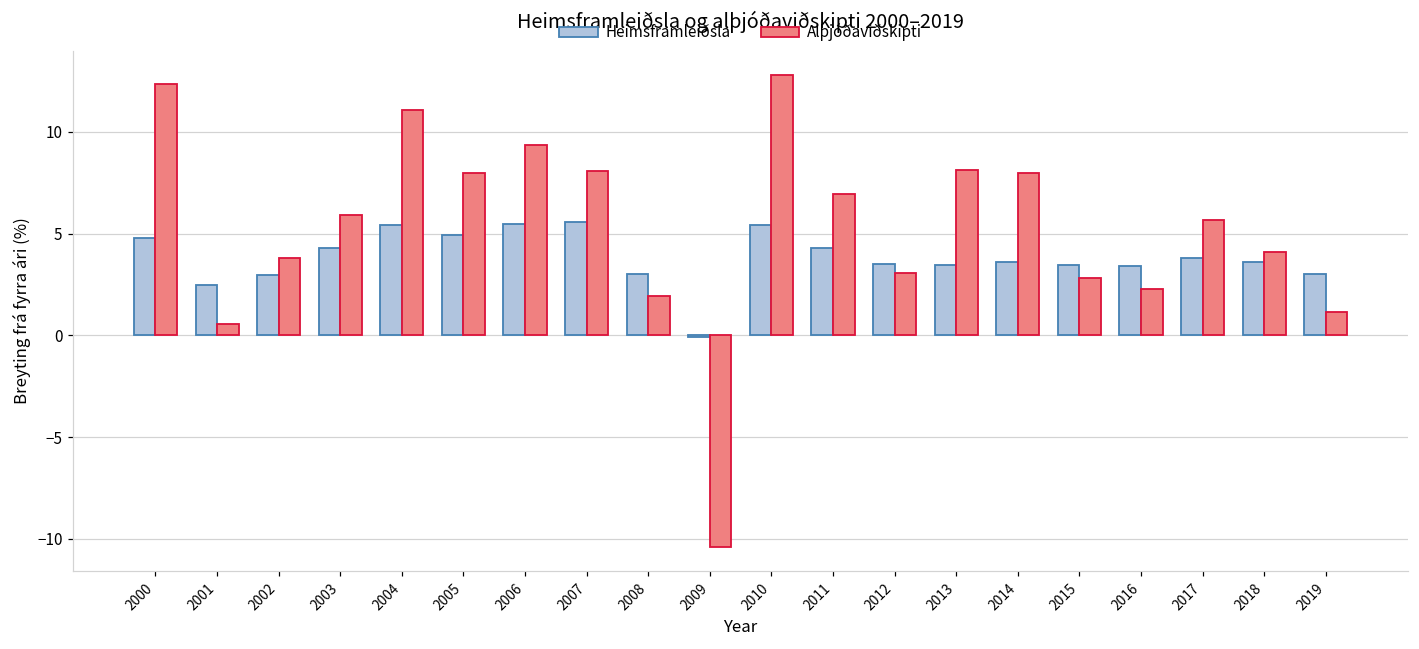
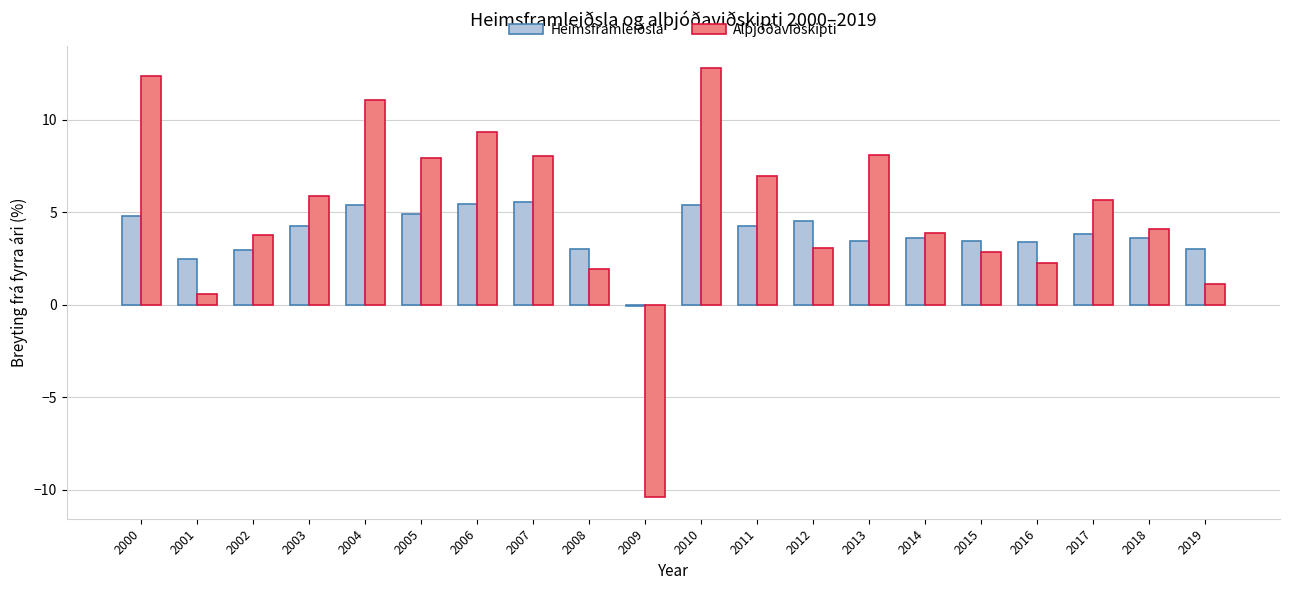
  {
    "Heimsframleiðsla": {
      "2000": 4.8,
      "2001": 2.5,
      "2002": 3.0,
      "2003": 4.3,
      "2004": 5.4,
      "2005": 4.9,
      "2006": 5.5,
      "2007": 5.6,
      "2008": 3.0,
      "2010": 5.4,
      "2011": 4.3,
-     "2012": 3.5,
+     "2012": 4.5,
      "2013": 3.5,
      "2014": 3.6,
      "2015": 3.5,
      "2016": 3.4,
      "2017": 3.8,
      "2018": 3.6,
      "2019": 3.0
    },
    "Alþjóðaviðskipti": {
      "2000": 12.4,
      "2001": 0.6,
      "2002": 3.8,
      "2003": 5.9,
      "2004": 11.1,
      "2005": 8.0,
      "2006": 9.4,
      "2007": 8.1,
      "2008": 1.9,
      "2009": -10.4,
      "2010": 12.8,
      "2011": 7.0,
      "2012": 3.1,
      "2013": 8.1,
-     "2014": 8.0,
+     "2014": 3.9,
      "2015": 2.8,
      "2016": 2.3,
      "2017": 5.7,
      "2018": 4.1,
      "2019": 1.1
    }
  }
